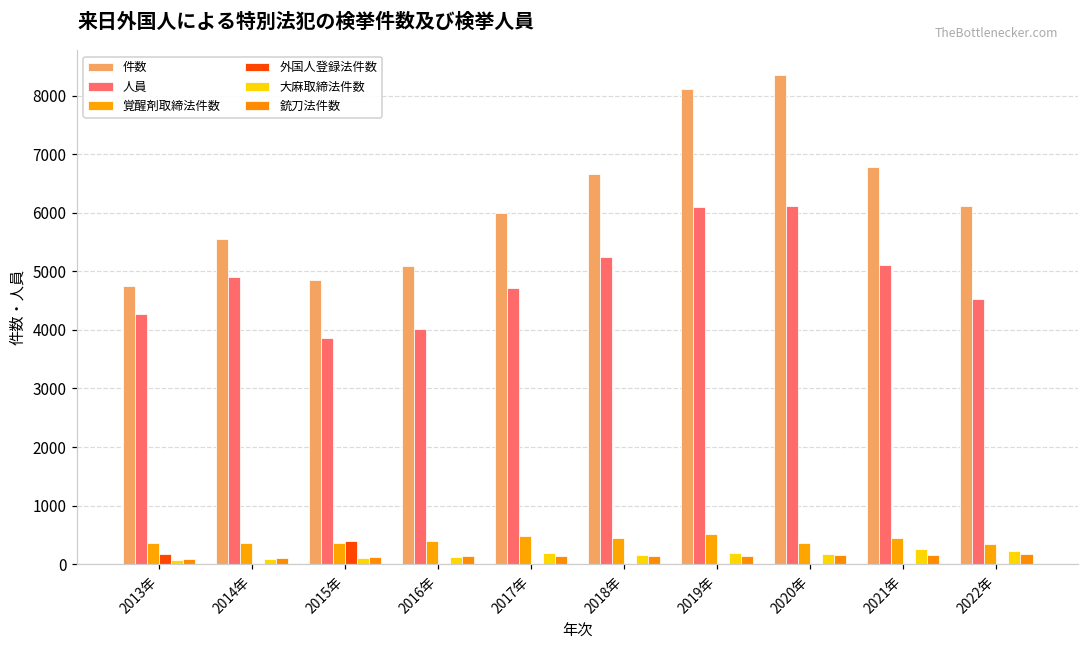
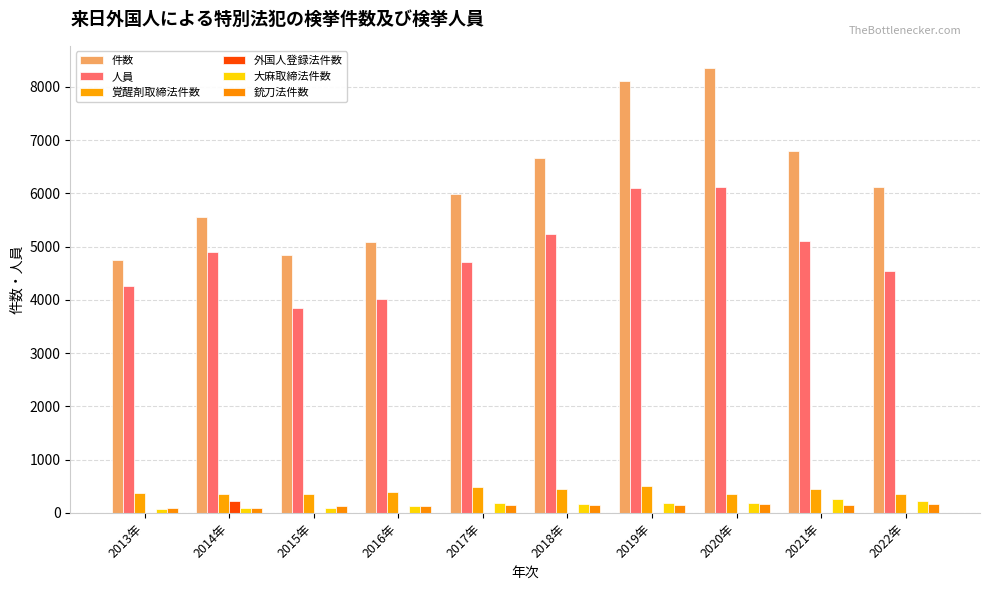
  {
    "外国人登録法件数": {
-     "2013年": 200,
-     "2014年": 0,
-     "2015年": 400,
+     "2013年": 0,
+     "2014年": 200,
+     "2015年": 0,
      "2016年": 0,
      "2017年": 0,
      "2018年": 0,
      "2019年": 0,
      "2020年": 0,
      "2021年": 0,
      "2022年": 0
    }
  }
